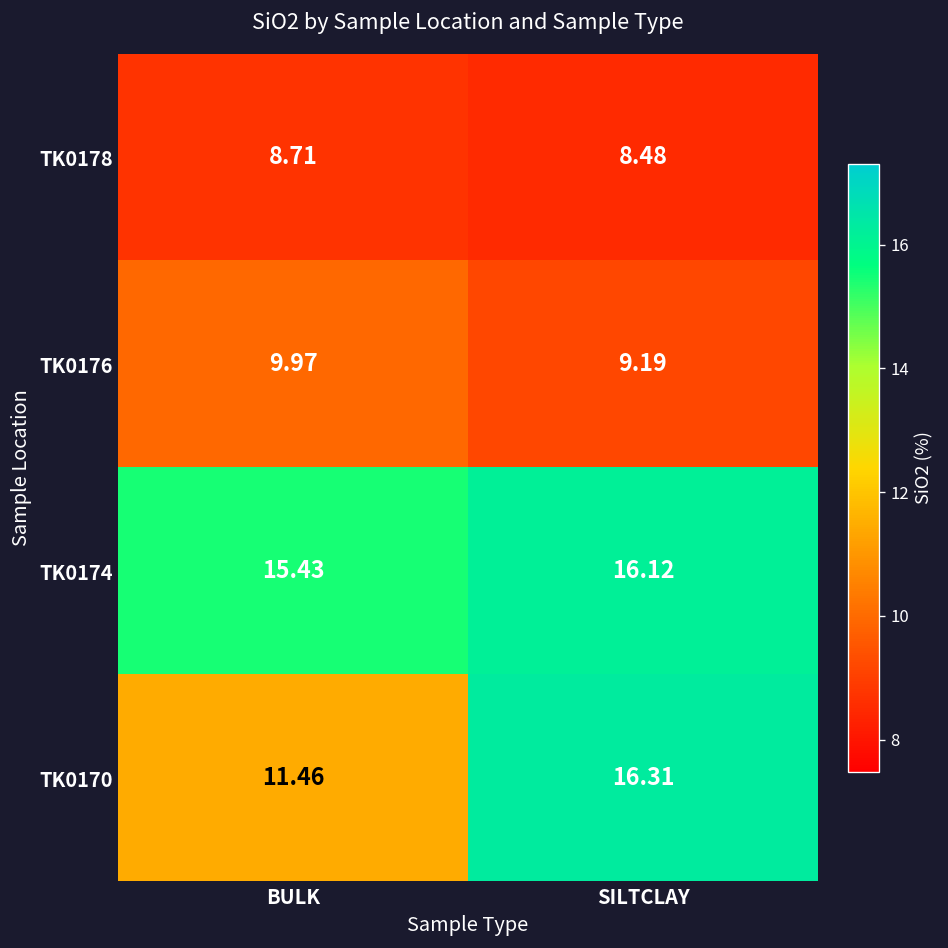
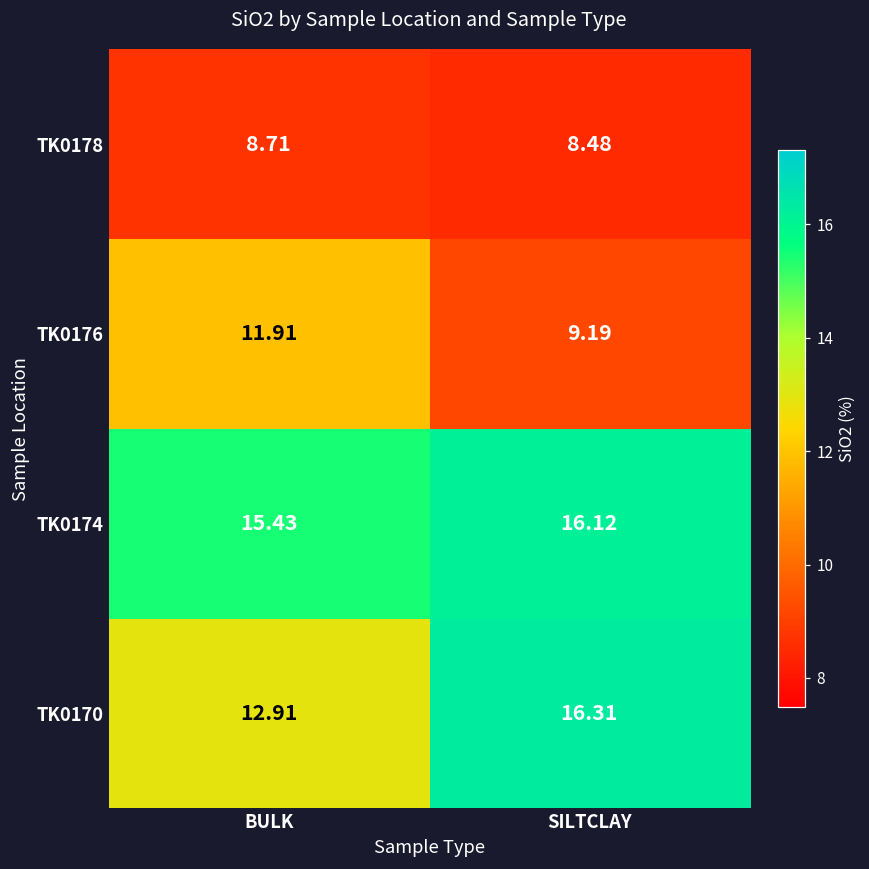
  {
    "TK0178": {
      "BULK": 8.71,
      "SILTCLAY": 8.48
    },
    "TK0176": {
-     "BULK": 9.97,
+     "BULK": 11.91,
      "SILTCLAY": 9.19
    },
    "TK0174": {
      "BULK": 15.43,
      "SILTCLAY": 16.12
    },
    "TK0170": {
-     "BULK": 11.46,
+     "BULK": 12.91,
      "SILTCLAY": 16.31
    }
  }
